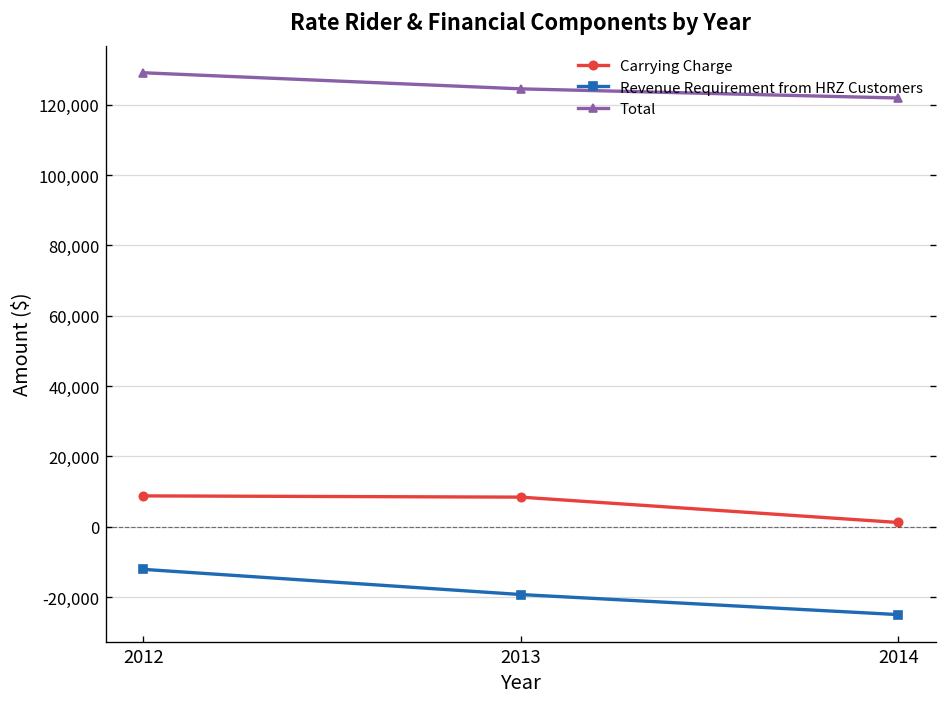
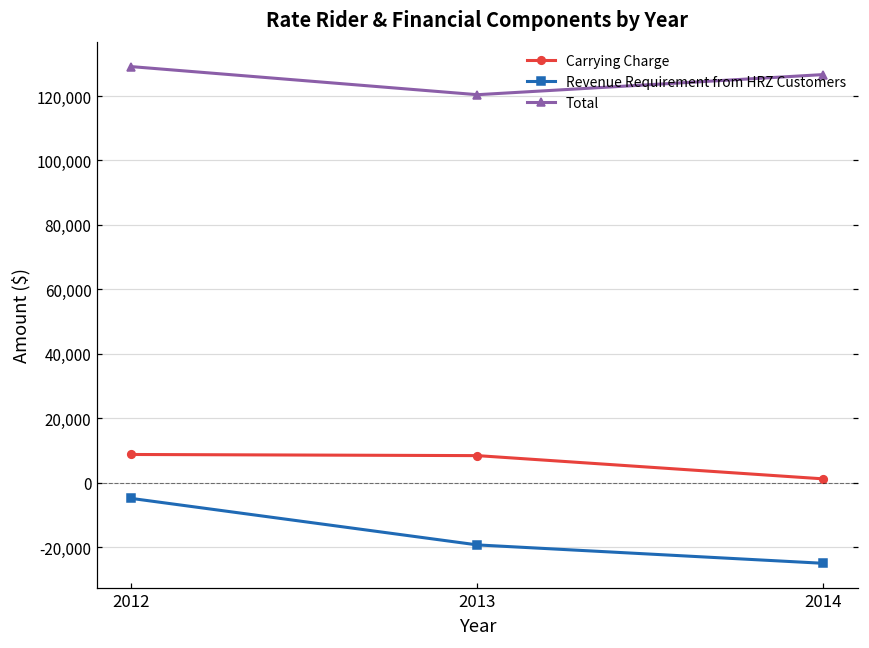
  {
    "Carrying Charge": {
      "2012": "9,000",
      "2013": "8,000",
      "2014": "1,000"
    },
    "Revenue Requirement from HRZ Customers": {
-     "2012": "-12,000",
+     "2012": "-5,000",
      "2013": "-19,000",
      "2014": "-25,000"
    },
    "Total": {
      "2012": "129,000",
-     "2013": "125,000",
-     "2014": "122,000"
+     "2013": "120,000",
+     "2014": "127,000"
    }
  }
